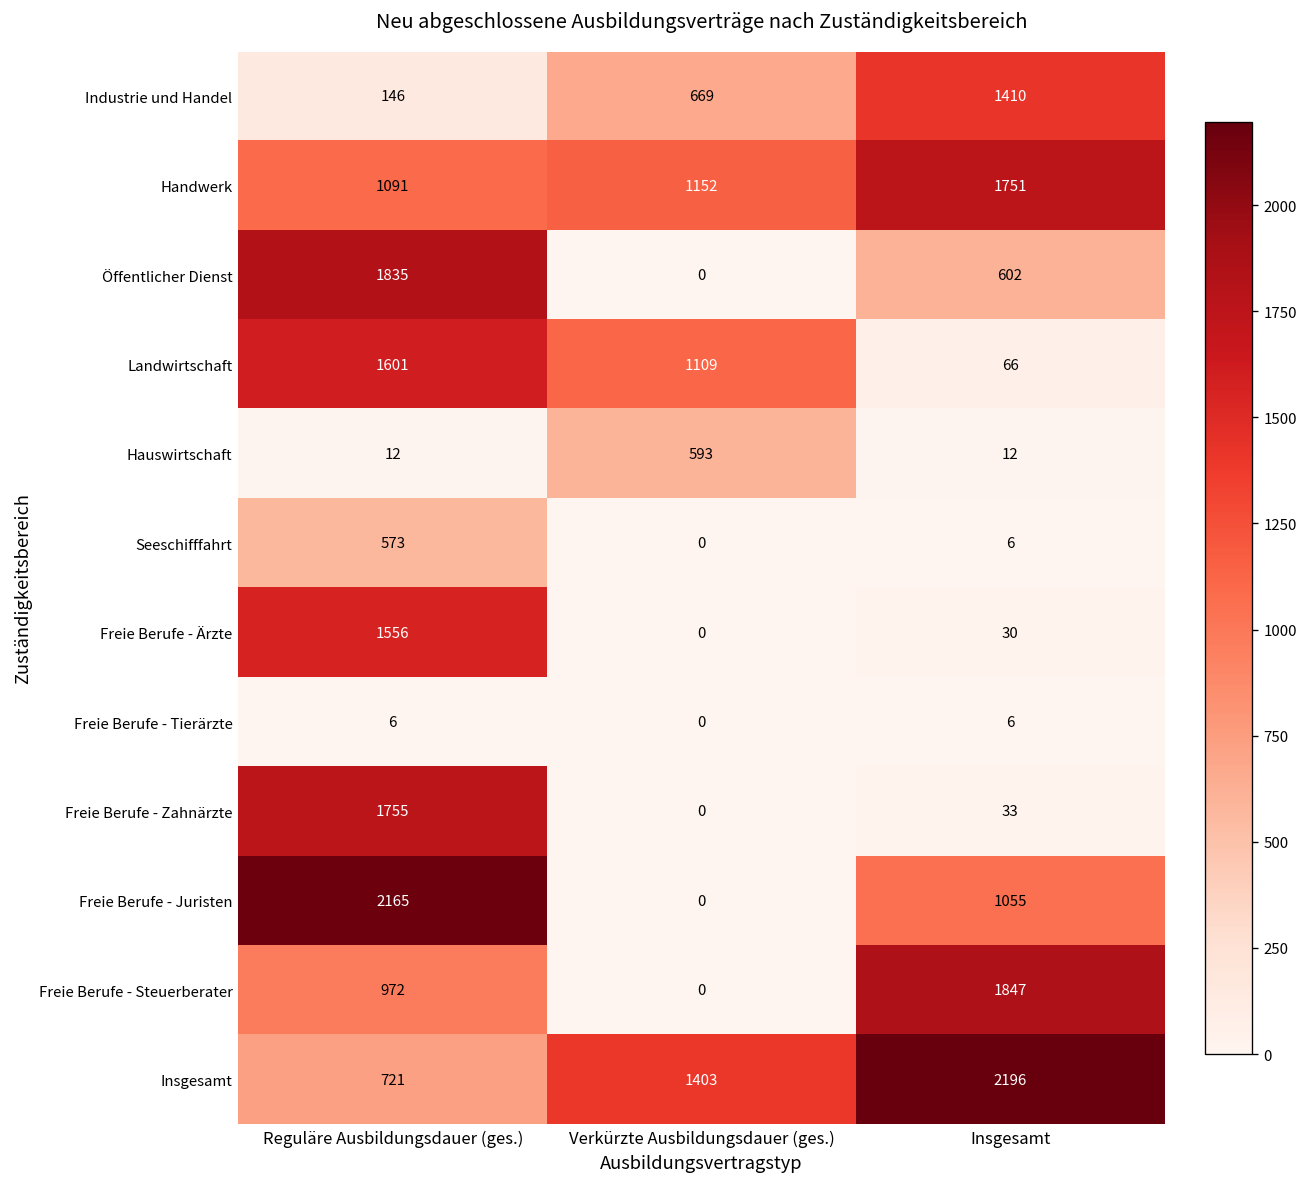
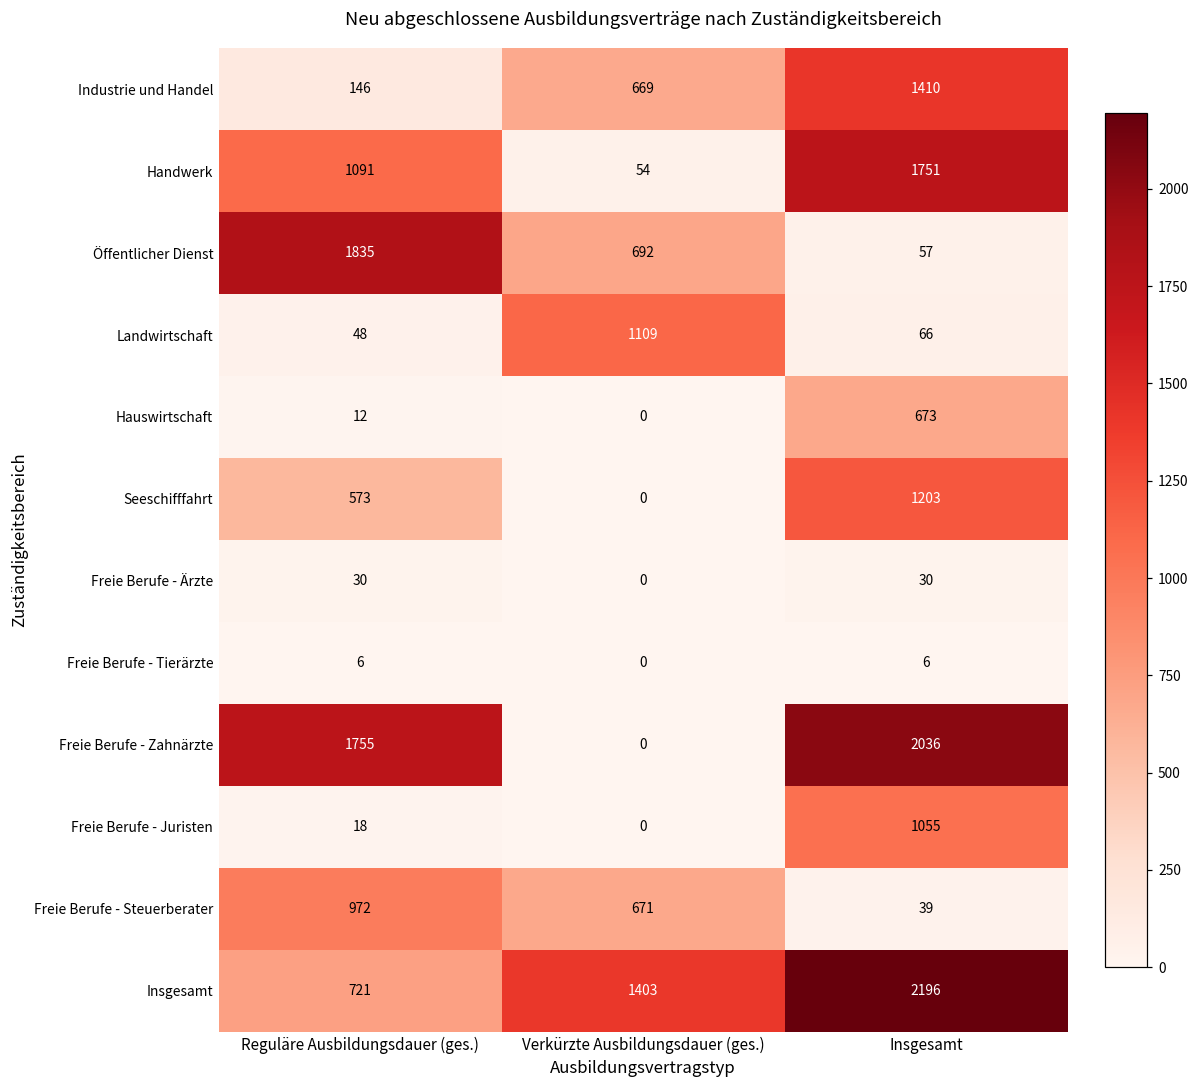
  {
    "Industrie und Handel": {
      "Reguläre Ausbildungsdauer (ges.)": 146,
      "Verkürzte Ausbildungsdauer (ges.)": 669,
      "Insgesamt": 1410
    },
    "Handwerk": {
      "Reguläre Ausbildungsdauer (ges.)": 1091,
-     "Verkürzte Ausbildungsdauer (ges.)": 1152,
+     "Verkürzte Ausbildungsdauer (ges.)": 54,
      "Insgesamt": 1751
    },
    "Öffentlicher Dienst": {
      "Reguläre Ausbildungsdauer (ges.)": 1835,
-     "Verkürzte Ausbildungsdauer (ges.)": 0,
-     "Insgesamt": 602
+     "Verkürzte Ausbildungsdauer (ges.)": 692,
+     "Insgesamt": 57
    },
    "Landwirtschaft": {
-     "Reguläre Ausbildungsdauer (ges.)": 1601,
+     "Reguläre Ausbildungsdauer (ges.)": 48,
      "Verkürzte Ausbildungsdauer (ges.)": 1109,
      "Insgesamt": 66
    },
    "Hauswirtschaft": {
      "Reguläre Ausbildungsdauer (ges.)": 12,
-     "Verkürzte Ausbildungsdauer (ges.)": 593,
-     "Insgesamt": 12
+     "Verkürzte Ausbildungsdauer (ges.)": 0,
+     "Insgesamt": 673
    },
    "Seeschifffahrt": {
      "Reguläre Ausbildungsdauer (ges.)": 573,
      "Verkürzte Ausbildungsdauer (ges.)": 0,
-     "Insgesamt": 6
+     "Insgesamt": 1203
    },
    "Freie Berufe - Ärzte": {
-     "Reguläre Ausbildungsdauer (ges.)": 1556,
+     "Reguläre Ausbildungsdauer (ges.)": 30,
      "Verkürzte Ausbildungsdauer (ges.)": 0,
      "Insgesamt": 30
    },
    "Freie Berufe - Tierärzte": {
      "Reguläre Ausbildungsdauer (ges.)": 6,
      "Verkürzte Ausbildungsdauer (ges.)": 0,
      "Insgesamt": 6
    },
    "Freie Berufe - Zahnärzte": {
      "Reguläre Ausbildungsdauer (ges.)": 1755,
      "Verkürzte Ausbildungsdauer (ges.)": 0,
-     "Insgesamt": 33
+     "Insgesamt": 2036
    },
    "Freie Berufe - Juristen": {
-     "Reguläre Ausbildungsdauer (ges.)": 2165,
+     "Reguläre Ausbildungsdauer (ges.)": 18,
      "Verkürzte Ausbildungsdauer (ges.)": 0,
      "Insgesamt": 1055
    },
    "Freie Berufe - Steuerberater": {
      "Reguläre Ausbildungsdauer (ges.)": 972,
-     "Verkürzte Ausbildungsdauer (ges.)": 0,
-     "Insgesamt": 1847
+     "Verkürzte Ausbildungsdauer (ges.)": 671,
+     "Insgesamt": 39
    },
    "Insgesamt": {
      "Reguläre Ausbildungsdauer (ges.)": 721,
      "Verkürzte Ausbildungsdauer (ges.)": 1403,
      "Insgesamt": 2196
    }
  }
